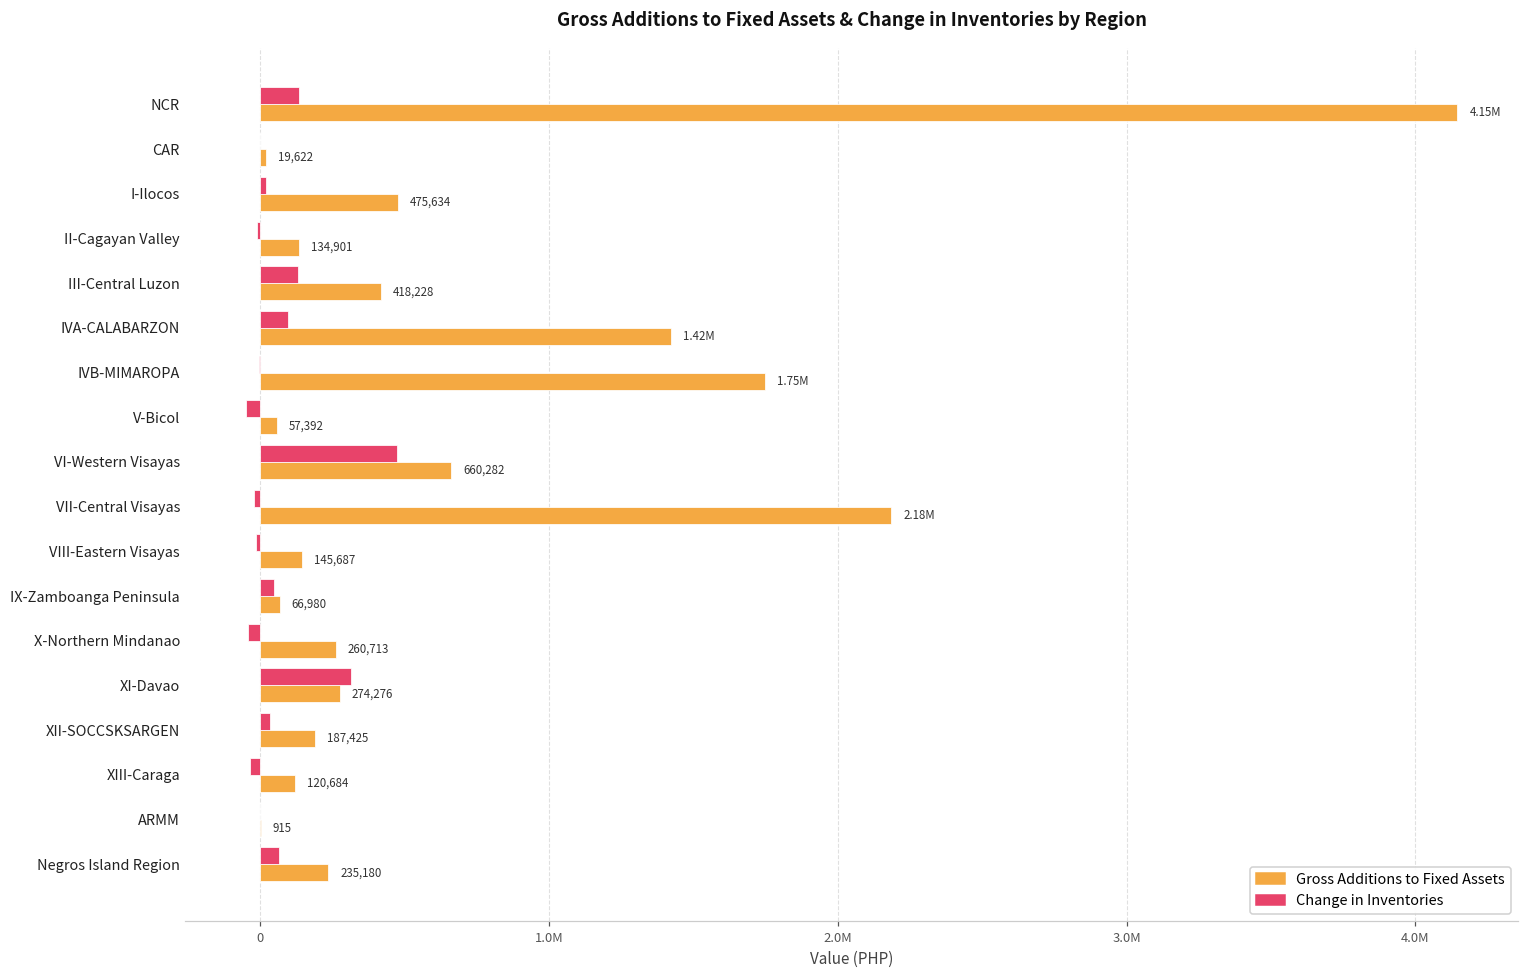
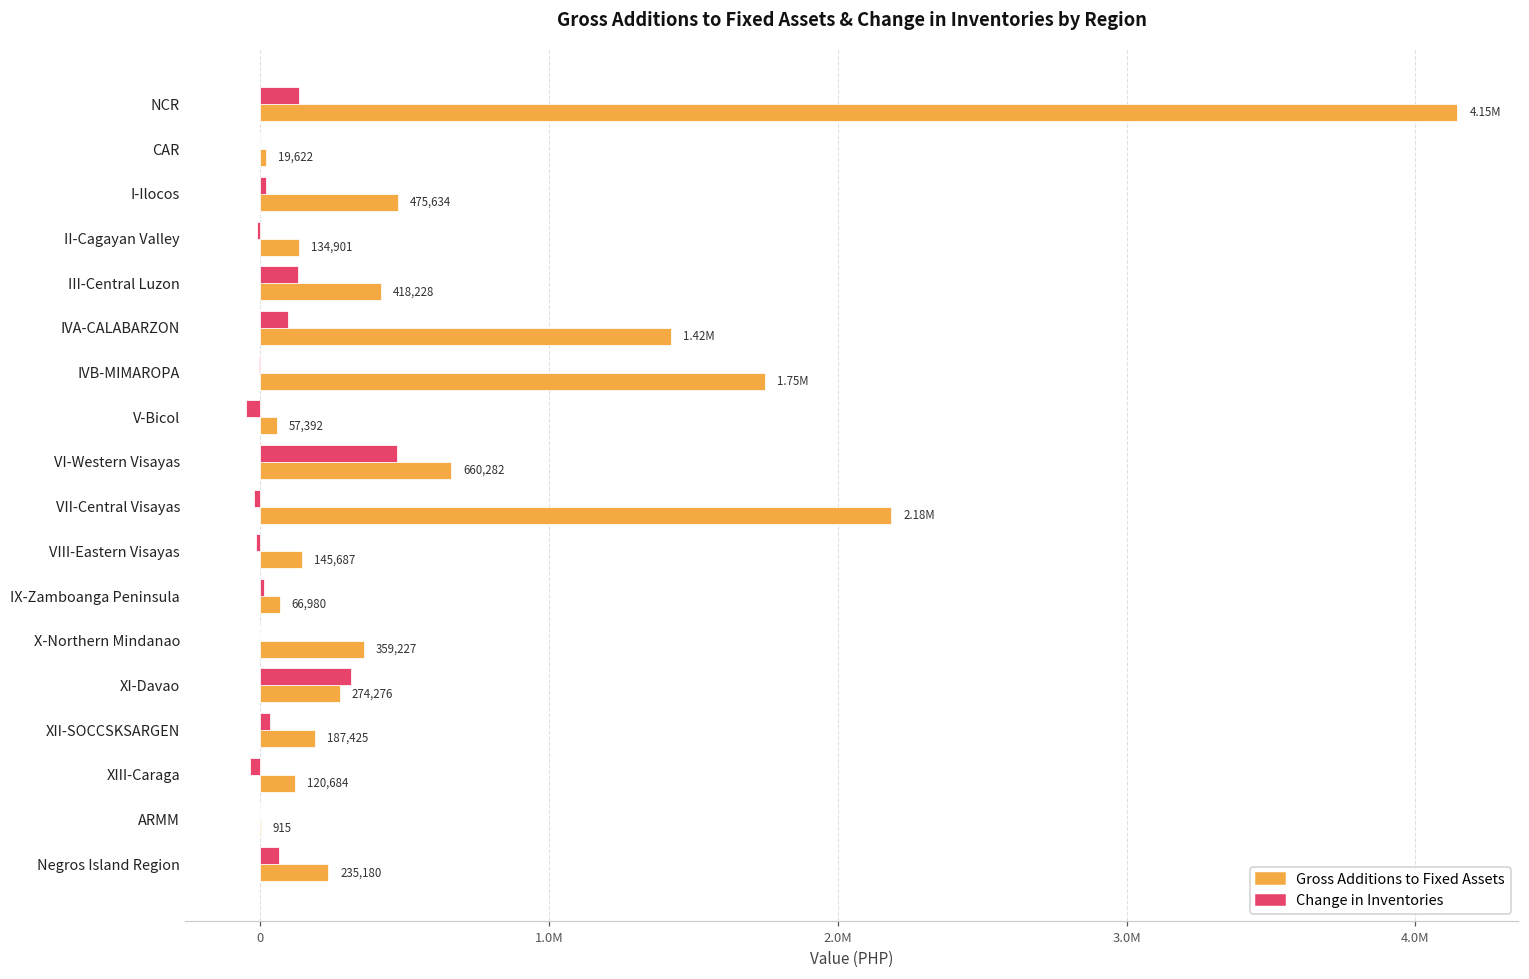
  {
    "Gross Additions to Fixed Assets": {
      "NCR": "4.15M",
      "CAR": "19,622",
      "I-Ilocos": "475,634",
      "II-Cagayan Valley": "134,901",
      "III-Central Luzon": "418,228",
      "IVA-CALABARZON": "1.42M",
      "IVB-MIMAROPA": "1.75M",
      "V-Bicol": "57,392",
      "VI-Western Visayas": "660,282",
      "VII-Central Visayas": "2.18M",
      "VIII-Eastern Visayas": "145,687",
      "IX-Zamboanga Peninsula": "66,980",
-     "X-Northern Mindanao": "260,713",
+     "X-Northern Mindanao": "359,227",
      "XI-Davao": "274,276",
      "XII-SOCCSKSARGEN": "187,425",
      "XIII-Caraga": "120,684",
      "ARMM": "915",
      "Negros Island Region": "235,180"
    },
    "Change in Inventories": {
      "NCR": "130000",
      "I-Ilocos": "20000",
      "II-Cagayan Valley": "-10000",
      "III-Central Luzon": "130000",
      "IVA-CALABARZON": "90000",
      "V-Bicol": "-50000",
      "VI-Western Visayas": "470000",
      "VII-Central Visayas": "-20000",
      "VIII-Eastern Visayas": "-20000",
-     "IX-Zamboanga Peninsula": "50000",
-     "X-Northern Mindanao": "-40000",
+     "IX-Zamboanga Peninsula": "10000",
+     "X-Northern Mindanao": "0",
      "XII-SOCCSKSARGEN": "30000",
      "XIII-Caraga": "-30000",
      "Negros Island Region": "60000"
    }
  }
